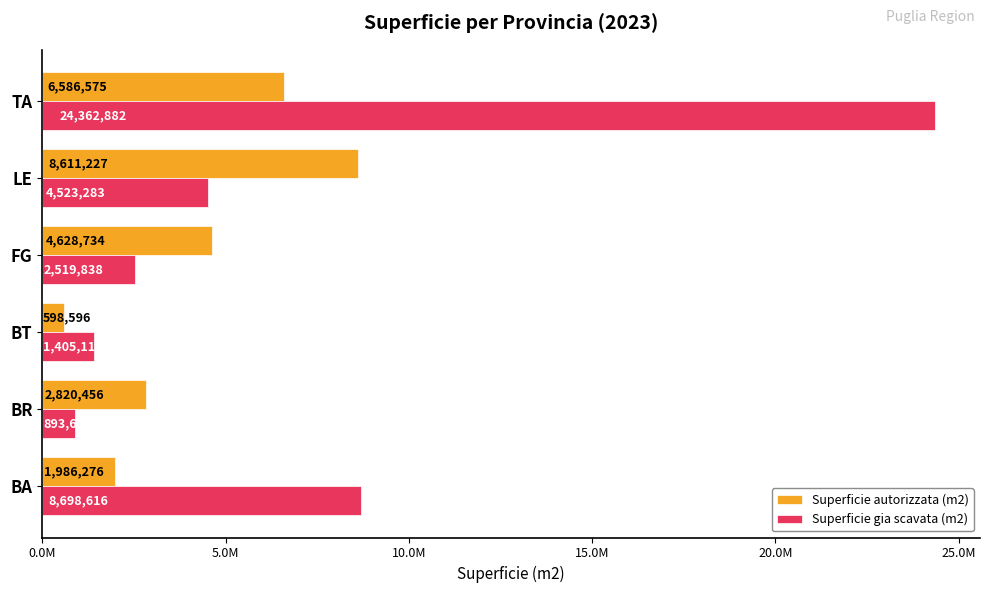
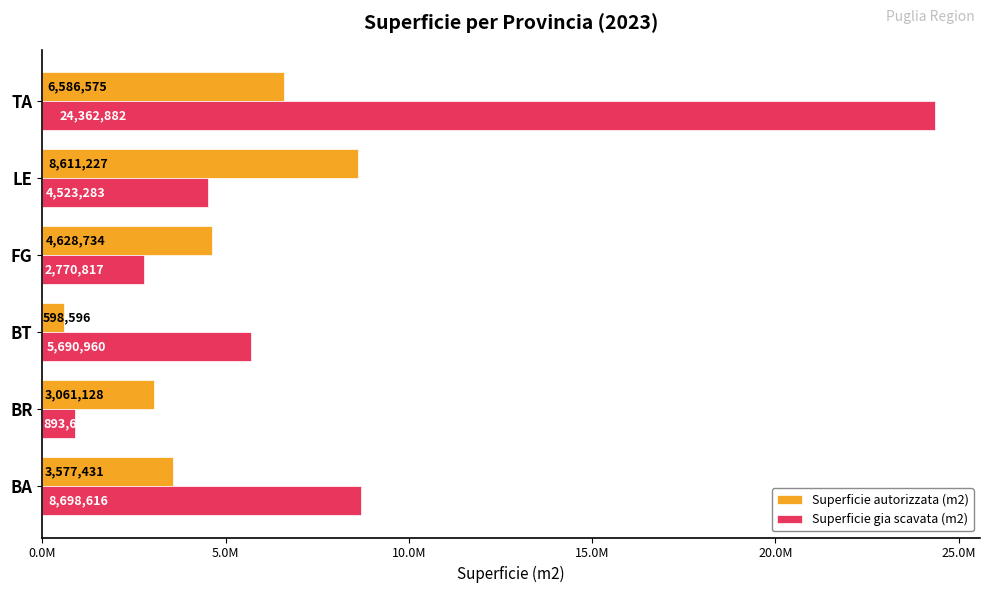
  {
    "Superficie autorizzata (m2)": {
      "TA": "6,586,575",
      "LE": "8,611,227",
      "FG": "4,628,734",
      "BT": "598,596",
-     "BR": "2,820,456",
-     "BA": "1,986,276"
+     "BR": "3,061,128",
+     "BA": "3,577,431"
    },
    "Superficie gia scavata (m2)": {
      "TA": "24,362,882",
      "LE": "4,523,283",
-     "FG": "2,519,838",
-     "BT": "1,405,114",
+     "FG": "2,770,817",
+     "BT": "5,690,960",
      "BR": "893,640",
      "BA": "8,698,616"
    }
  }
